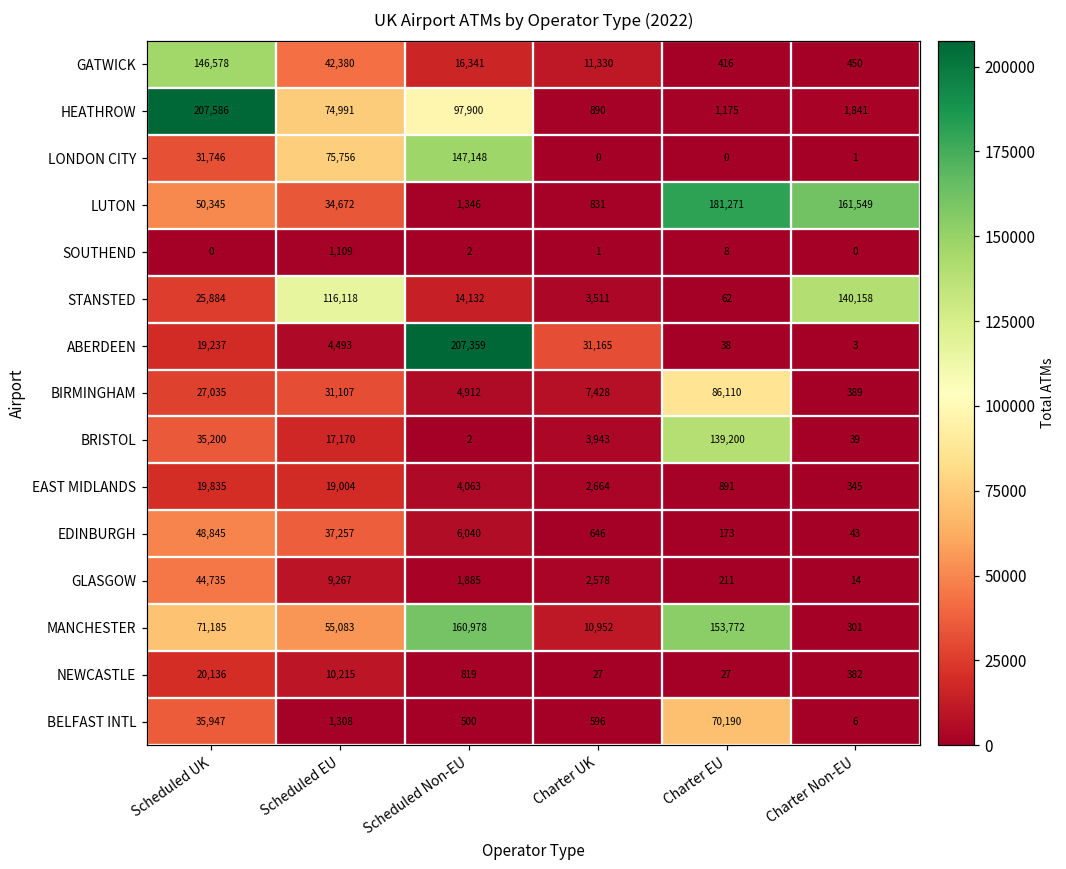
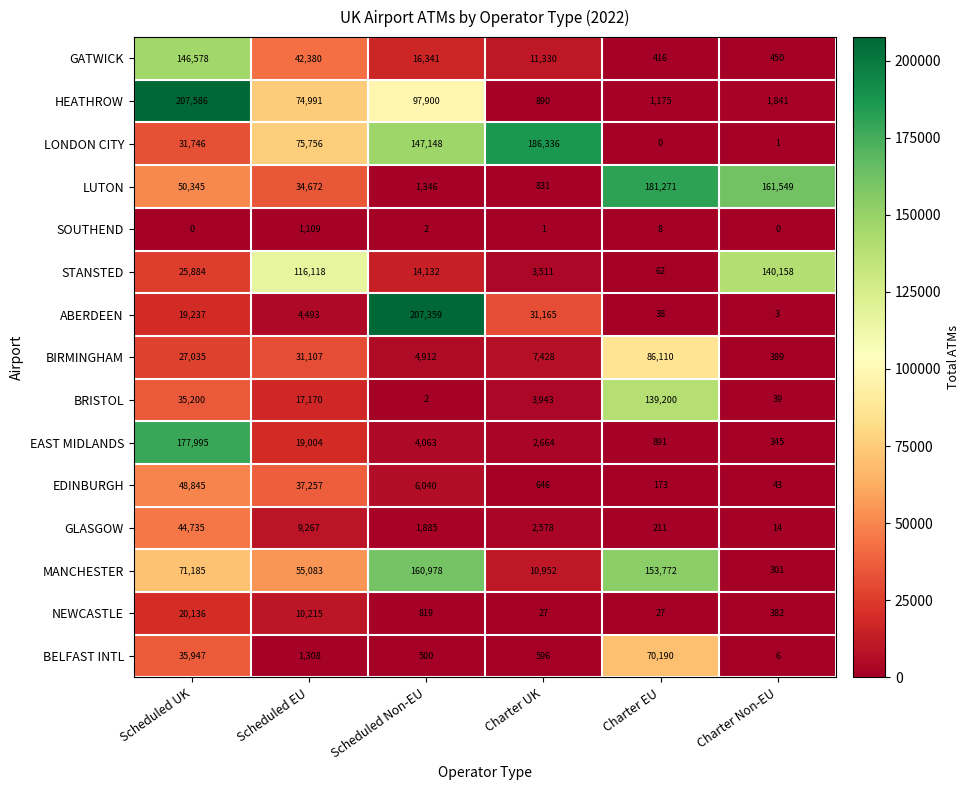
  {
    "GATWICK": {
      "Scheduled UK": "146,578",
      "Scheduled EU": "42,380",
      "Scheduled Non-EU": "16,341",
      "Charter UK": "11,330",
      "Charter EU": "416",
      "Charter Non-EU": "450"
    },
    "HEATHROW": {
      "Scheduled UK": "207,586",
      "Scheduled EU": "74,991",
      "Scheduled Non-EU": "97,900",
      "Charter UK": "890",
      "Charter EU": "1,175",
      "Charter Non-EU": "1,841"
    },
    "LONDON CITY": {
      "Scheduled UK": "31,746",
      "Scheduled EU": "75,756",
      "Scheduled Non-EU": "147,148",
-     "Charter UK": "0",
+     "Charter UK": "186,336",
      "Charter EU": "0",
      "Charter Non-EU": "1"
    },
    "LUTON": {
      "Scheduled UK": "50,345",
      "Scheduled EU": "34,672",
      "Scheduled Non-EU": "1,346",
      "Charter UK": "831",
      "Charter EU": "181,271",
      "Charter Non-EU": "161,549"
    },
    "SOUTHEND": {
      "Scheduled UK": "0",
      "Scheduled EU": "1,109",
      "Scheduled Non-EU": "2",
      "Charter UK": "1",
      "Charter EU": "8",
      "Charter Non-EU": "0"
    },
    "STANSTED": {
      "Scheduled UK": "25,884",
      "Scheduled EU": "116,118",
      "Scheduled Non-EU": "14,132",
      "Charter UK": "3,511",
      "Charter EU": "62",
      "Charter Non-EU": "140,158"
    },
    "ABERDEEN": {
      "Scheduled UK": "19,237",
      "Scheduled EU": "4,493",
      "Scheduled Non-EU": "207,359",
      "Charter UK": "31,165",
      "Charter EU": "38",
      "Charter Non-EU": "3"
    },
    "BIRMINGHAM": {
      "Scheduled UK": "27,035",
      "Scheduled EU": "31,107",
      "Scheduled Non-EU": "4,912",
      "Charter UK": "7,428",
      "Charter EU": "86,110",
      "Charter Non-EU": "389"
    },
    "BRISTOL": {
      "Scheduled UK": "35,200",
      "Scheduled EU": "17,170",
      "Scheduled Non-EU": "2",
      "Charter UK": "3,943",
      "Charter EU": "139,200",
      "Charter Non-EU": "39"
    },
    "EAST MIDLANDS": {
-     "Scheduled UK": "19,835",
+     "Scheduled UK": "177,995",
      "Scheduled EU": "19,004",
      "Scheduled Non-EU": "4,063",
      "Charter UK": "2,664",
      "Charter EU": "891",
      "Charter Non-EU": "345"
    },
    "EDINBURGH": {
      "Scheduled UK": "48,845",
      "Scheduled EU": "37,257",
      "Scheduled Non-EU": "6,040",
      "Charter UK": "646",
      "Charter EU": "173",
      "Charter Non-EU": "43"
    },
    "GLASGOW": {
      "Scheduled UK": "44,735",
      "Scheduled EU": "9,267",
      "Scheduled Non-EU": "1,885",
      "Charter UK": "2,578",
      "Charter EU": "211",
      "Charter Non-EU": "14"
    },
    "MANCHESTER": {
      "Scheduled UK": "71,185",
      "Scheduled EU": "55,083",
      "Scheduled Non-EU": "160,978",
      "Charter UK": "10,952",
      "Charter EU": "153,772",
      "Charter Non-EU": "301"
    },
    "NEWCASTLE": {
      "Scheduled UK": "20,136",
      "Scheduled EU": "10,215",
      "Scheduled Non-EU": "819",
      "Charter UK": "27",
      "Charter EU": "27",
      "Charter Non-EU": "382"
    },
    "BELFAST INTL": {
      "Scheduled UK": "35,947",
      "Scheduled EU": "1,308",
      "Scheduled Non-EU": "500",
      "Charter UK": "596",
      "Charter EU": "70,190",
      "Charter Non-EU": "6"
    }
  }
